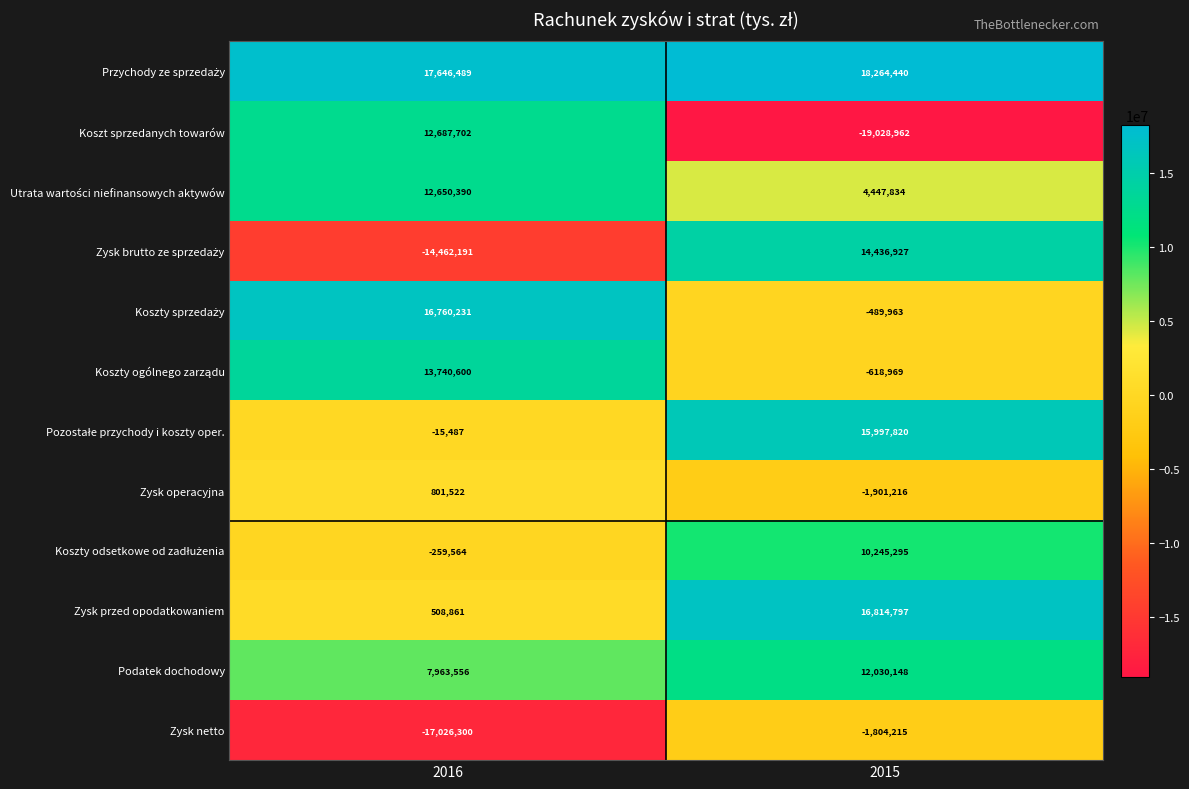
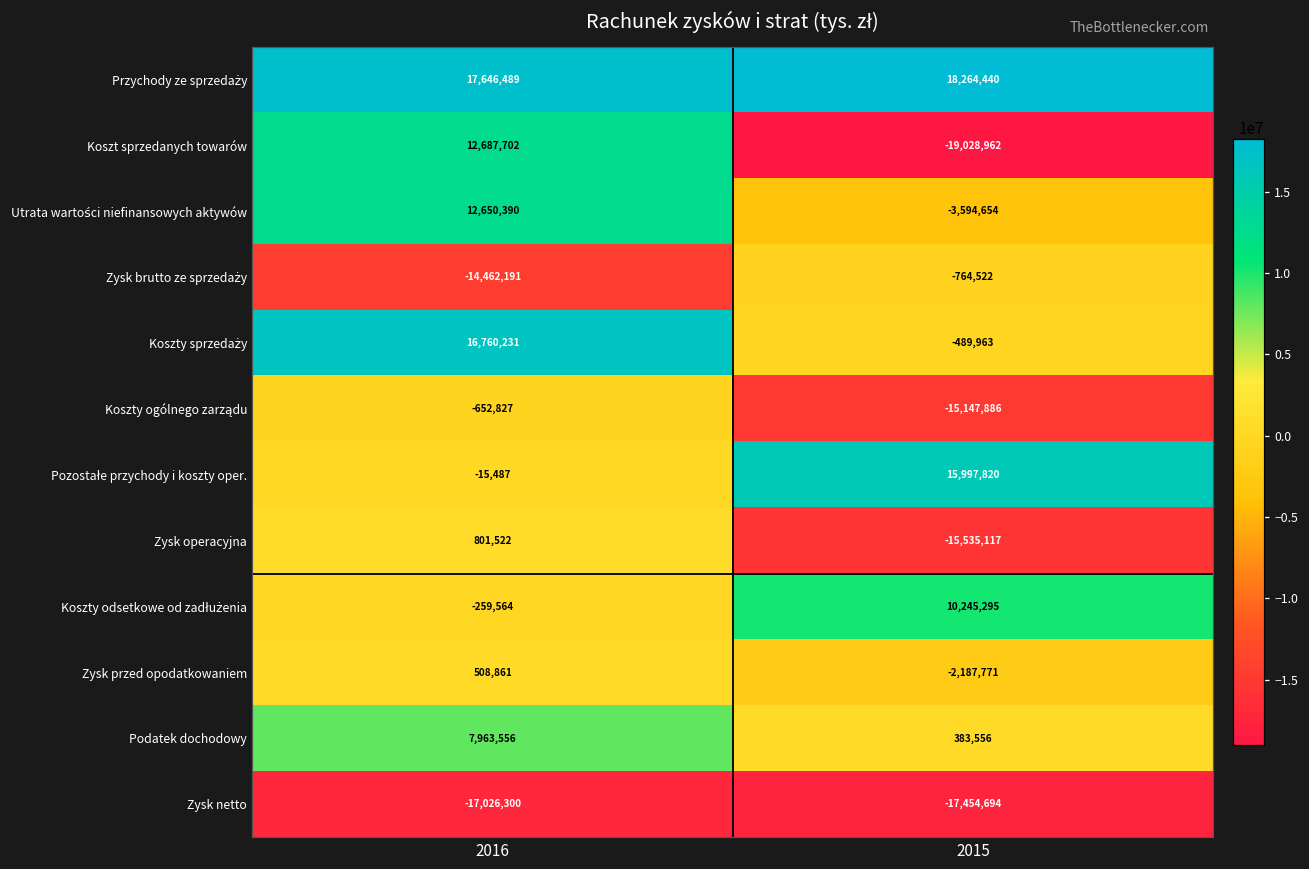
  {
    "Przychody ze sprzedaży": {
      "2016": "17,646,489",
      "2015": "18,264,440"
    },
    "Koszt sprzedanych towarów": {
      "2016": "12,687,702",
      "2015": "-19,028,962"
    },
    "Utrata wartości niefinansowych aktywów": {
      "2016": "12,650,390",
-     "2015": "4,447,834"
+     "2015": "-3,594,654"
    },
    "Zysk brutto ze sprzedaży": {
      "2016": "-14,462,191",
-     "2015": "14,436,927"
+     "2015": "-764,522"
    },
    "Koszty sprzedaży": {
      "2016": "16,760,231",
      "2015": "-489,963"
    },
    "Koszty ogólnego zarządu": {
-     "2016": "13,740,600",
-     "2015": "-618,969"
+     "2016": "-652,827",
+     "2015": "-15,147,886"
    },
    "Pozostałe przychody i koszty oper.": {
      "2016": "-15,487",
      "2015": "15,997,820"
    },
    "Zysk operacyjna": {
      "2016": "801,522",
-     "2015": "-1,901,216"
+     "2015": "-15,535,117"
    },
    "Koszty odsetkowe od zadłużenia": {
      "2016": "-259,564",
      "2015": "10,245,295"
    },
    "Zysk przed opodatkowaniem": {
      "2016": "508,861",
-     "2015": "16,814,797"
+     "2015": "-2,187,771"
    },
    "Podatek dochodowy": {
      "2016": "7,963,556",
-     "2015": "12,030,148"
+     "2015": "383,556"
    },
    "Zysk netto": {
      "2016": "-17,026,300",
-     "2015": "-1,804,215"
+     "2015": "-17,454,694"
    }
  }
